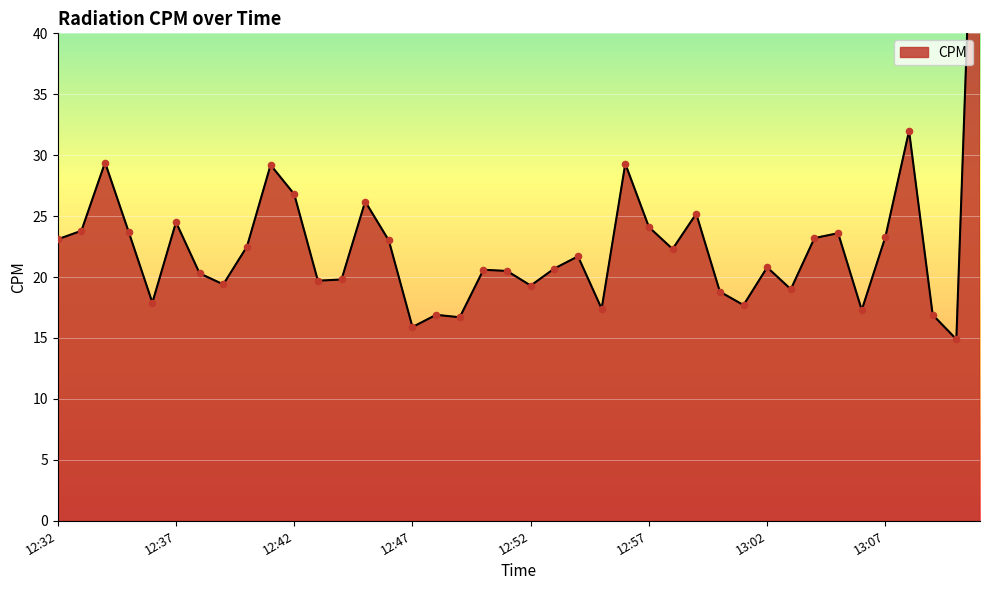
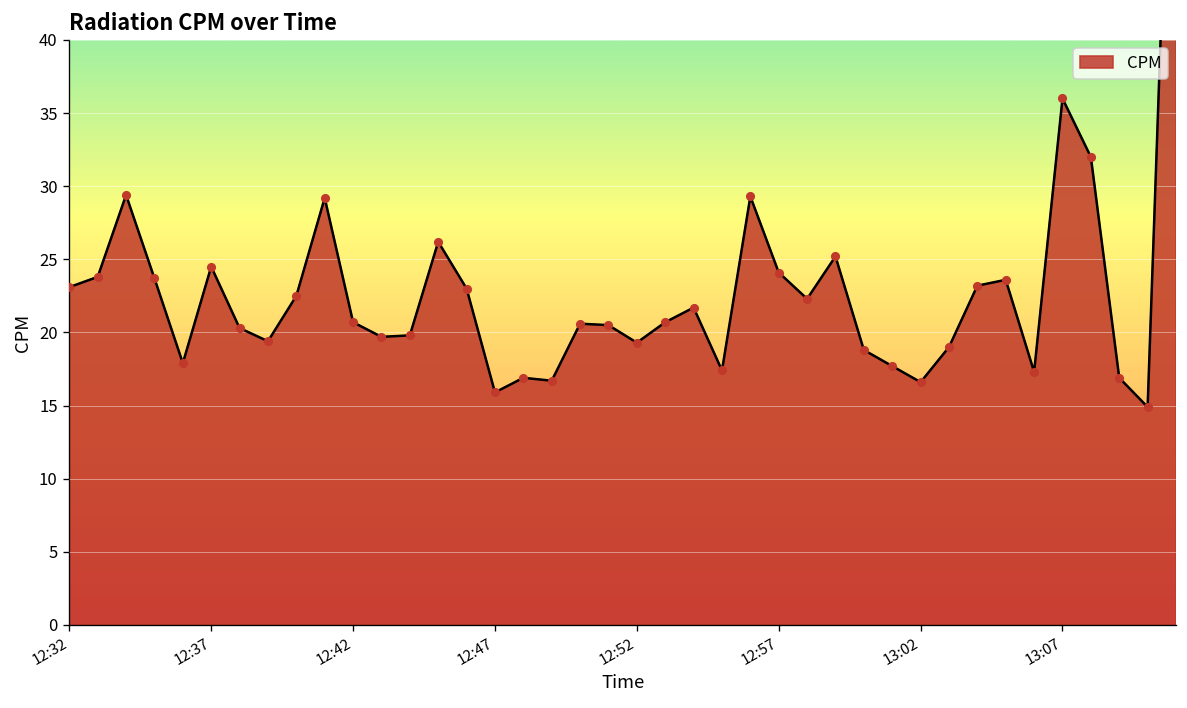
  {
    "12:32": 23.1,
    "12:37": 24.5,
-   "12:42": 26.8,
+   "12:42": 20.7,
    "12:47": 15.9,
    "12:52": 19.3,
    "12:57": 24.1,
-   "13:02": 20.8,
-   "13:07": 23.3
+   "13:02": 16.6,
+   "13:07": 36.0
  }
